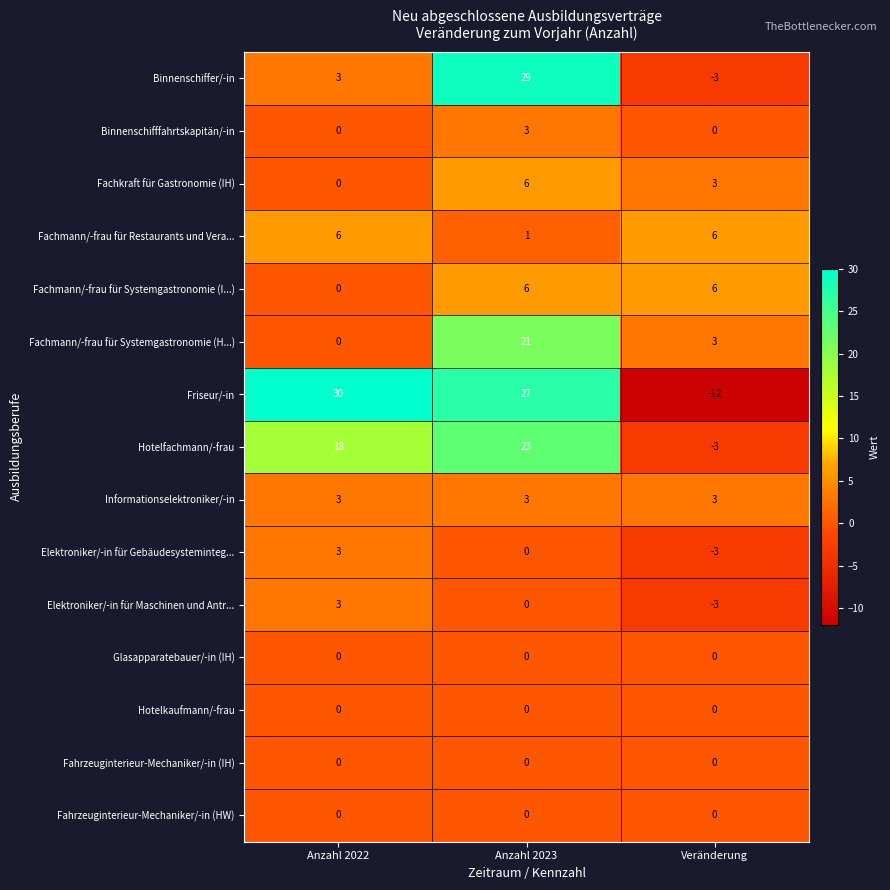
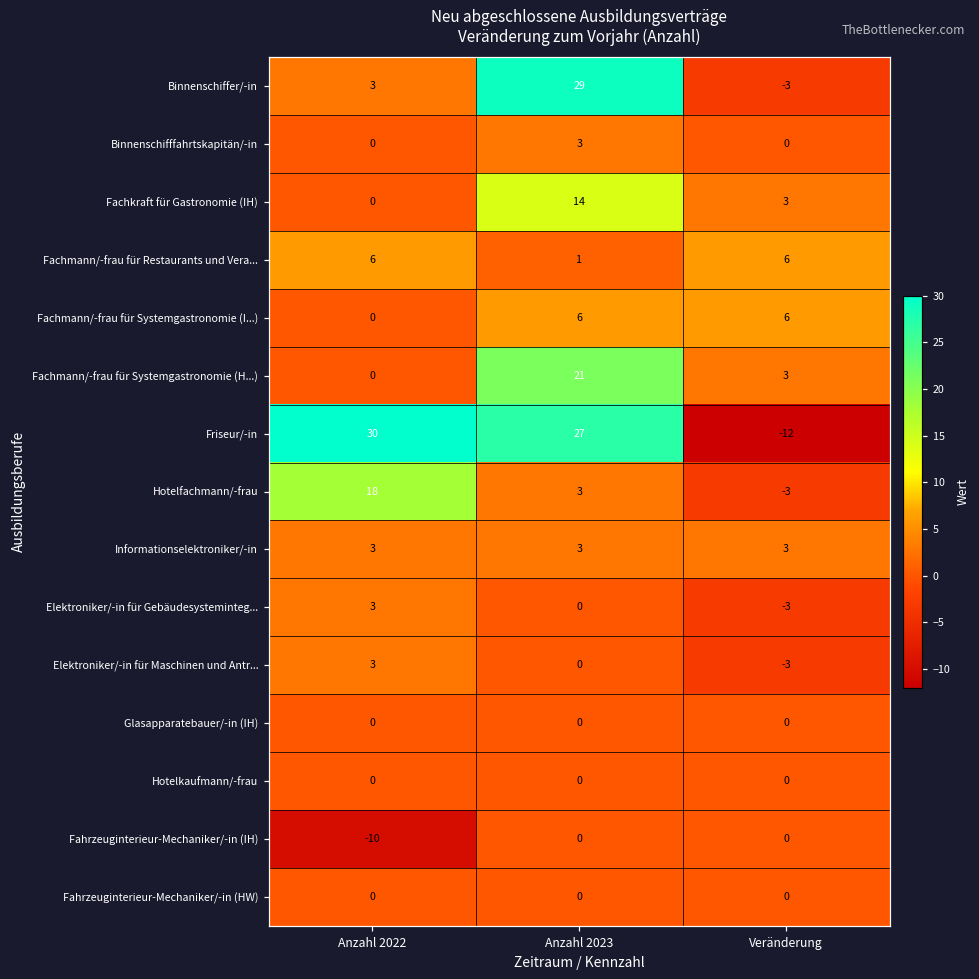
  {
    "Binnenschiffer/-in": {
      "Anzahl 2022": 3,
      "Anzahl 2023": 29,
      "Veränderung": -3
    },
    "Binnenschifffahrtskapitän/-in": {
      "Anzahl 2022": 0,
      "Anzahl 2023": 3,
      "Veränderung": 0
    },
    "Fachkraft für Gastronomie (IH)": {
      "Anzahl 2022": 0,
-     "Anzahl 2023": 6,
+     "Anzahl 2023": 14,
      "Veränderung": 3
    },
    "Fachmann/-frau für Restaurants und Vera...": {
      "Anzahl 2022": 6,
      "Anzahl 2023": 1,
      "Veränderung": 6
    },
    "Fachmann/-frau für Systemgastronomie (I...)": {
      "Anzahl 2022": 0,
      "Anzahl 2023": 6,
      "Veränderung": 6
    },
    "Fachmann/-frau für Systemgastronomie (H...)": {
      "Anzahl 2022": 0,
      "Anzahl 2023": 21,
      "Veränderung": 3
    },
    "Friseur/-in": {
      "Anzahl 2022": 30,
      "Anzahl 2023": 27,
      "Veränderung": -12
    },
    "Hotelfachmann/-frau": {
      "Anzahl 2022": 18,
-     "Anzahl 2023": 23,
+     "Anzahl 2023": 3,
      "Veränderung": -3
    },
    "Informationselektroniker/-in": {
      "Anzahl 2022": 3,
      "Anzahl 2023": 3,
      "Veränderung": 3
    },
    "Elektroniker/-in für Gebäudesysteminteg...": {
      "Anzahl 2022": 3,
      "Anzahl 2023": 0,
      "Veränderung": -3
    },
    "Elektroniker/-in für Maschinen und Antr...": {
      "Anzahl 2022": 3,
      "Anzahl 2023": 0,
      "Veränderung": -3
    },
    "Glasapparatebauer/-in (IH)": {
      "Anzahl 2022": 0,
      "Anzahl 2023": 0,
      "Veränderung": 0
    },
    "Hotelkaufmann/-frau": {
      "Anzahl 2022": 0,
      "Anzahl 2023": 0,
      "Veränderung": 0
    },
    "Fahrzeuginterieur-Mechaniker/-in (IH)": {
-     "Anzahl 2022": 0,
+     "Anzahl 2022": -10,
      "Anzahl 2023": 0,
      "Veränderung": 0
    },
    "Fahrzeuginterieur-Mechaniker/-in (HW)": {
      "Anzahl 2022": 0,
      "Anzahl 2023": 0,
      "Veränderung": 0
    }
  }
